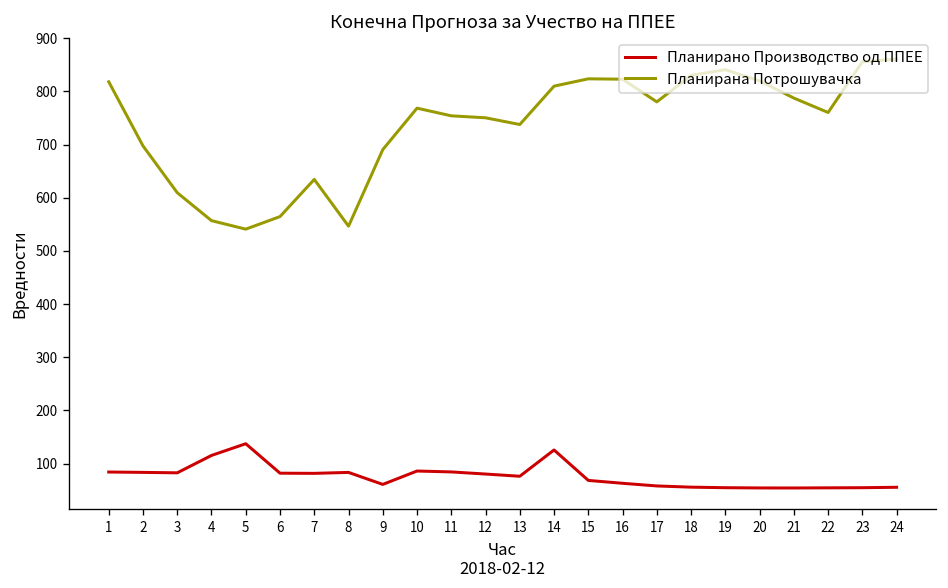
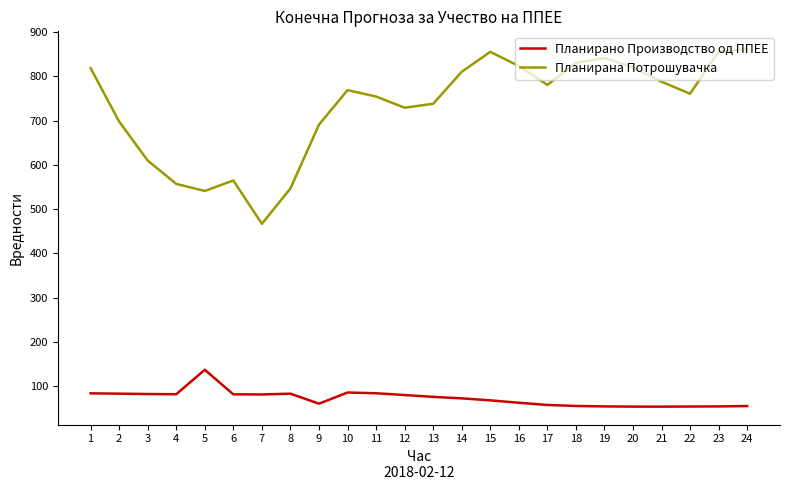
  {
    "Планирано Производство од ППЕЕ": {
      "1": 80,
      "2": 80,
      "3": 80,
-     "4": 120,
+     "4": 80,
      "5": 140,
      "6": 80,
      "7": 80,
      "8": 80,
      "9": 60,
      "10": 90,
      "11": 80,
      "12": 80,
      "13": 80,
-     "14": 130,
+     "14": 70,
      "15": 70,
      "16": 60,
      "17": 60,
      "18": 60,
      "19": 50,
      "20": 50,
      "21": 50,
      "22": 50,
      "23": 50,
      "24": 60
    },
    "Планирана Потрошувачка": {
      "1": 820,
      "2": 700,
      "3": 610,
      "4": 560,
      "5": 540,
      "6": 560,
-     "7": 630,
+     "7": 470,
      "8": 550,
      "9": 690,
      "10": 770,
      "11": 750,
-     "12": 750,
+     "12": 730,
      "13": 740,
      "14": 810,
-     "15": 820,
+     "15": 860,
      "17": 780,
      "21": 790,
      "22": 760
    }
  }
